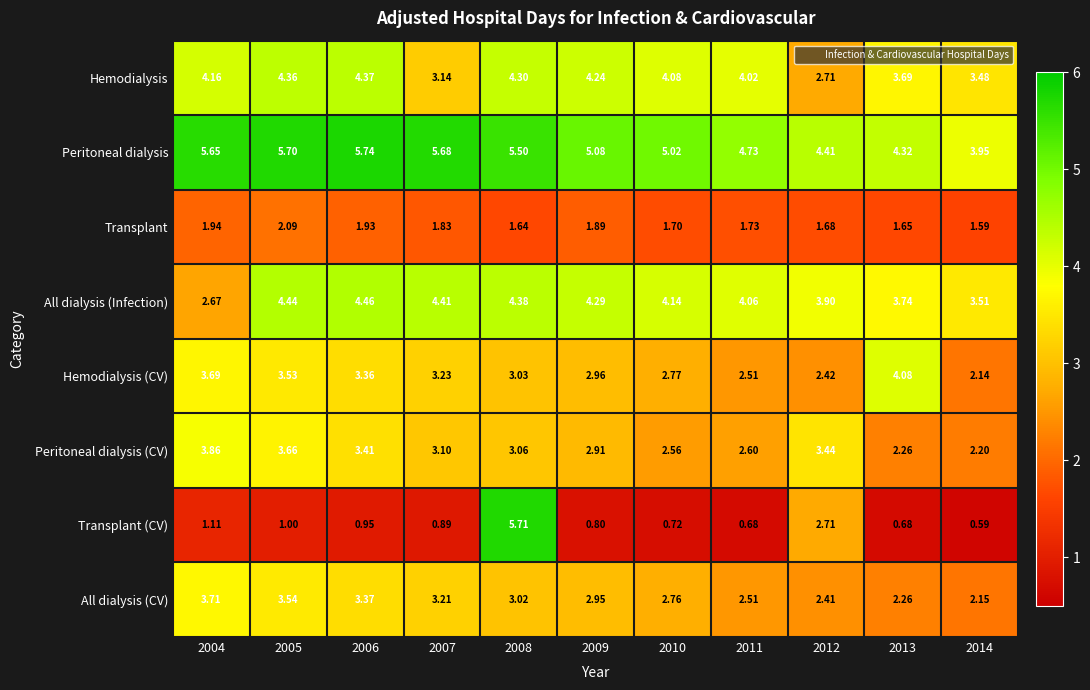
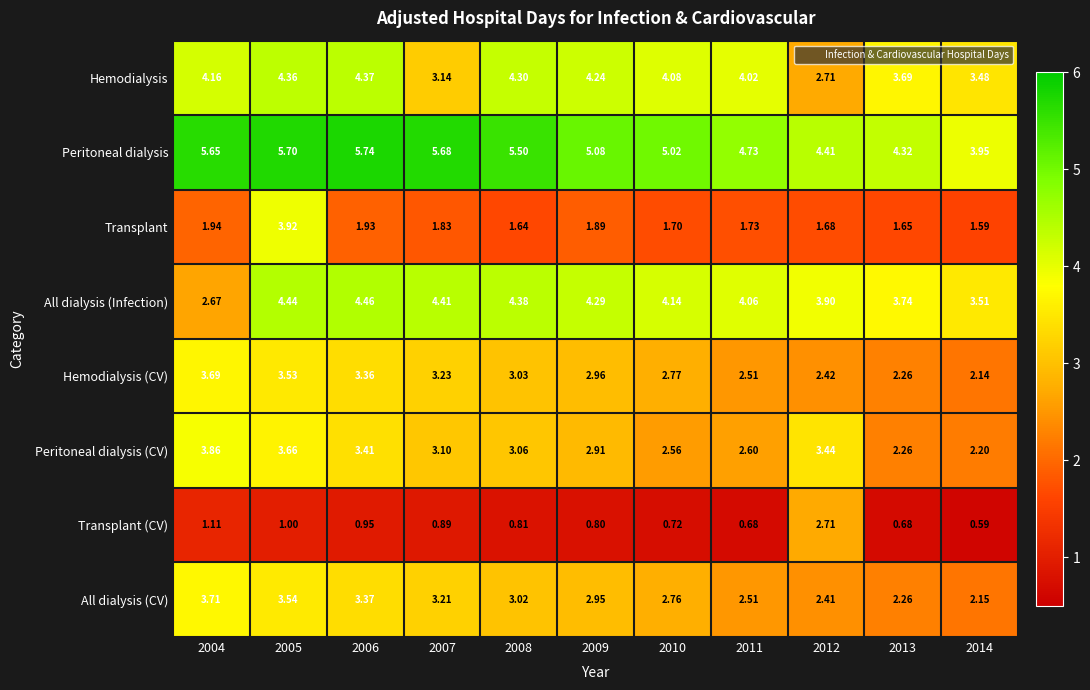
  {
    "Hemodialysis": {
      "2004": 4.16,
      "2005": 4.36,
      "2006": 4.37,
      "2007": 3.14,
      "2008": 4.30,
      "2009": 4.24,
      "2010": 4.08,
      "2011": 4.02,
      "2012": 2.71,
      "2013": 3.69,
      "2014": 3.48
    },
    "Peritoneal dialysis": {
      "2004": 5.65,
      "2005": 5.70,
      "2006": 5.74,
      "2007": 5.68,
      "2008": 5.50,
      "2009": 5.08,
      "2010": 5.02,
      "2011": 4.73,
      "2012": 4.41,
      "2013": 4.32,
      "2014": 3.95
    },
    "Transplant": {
      "2004": 1.94,
-     "2005": 2.09,
+     "2005": 3.92,
      "2006": 1.93,
      "2007": 1.83,
      "2008": 1.64,
      "2009": 1.89,
      "2010": 1.70,
      "2011": 1.73,
      "2012": 1.68,
      "2013": 1.65,
      "2014": 1.59
    },
    "All dialysis (Infection)": {
      "2004": 2.67,
      "2005": 4.44,
      "2006": 4.46,
      "2007": 4.41,
      "2008": 4.38,
      "2009": 4.29,
      "2010": 4.14,
      "2011": 4.06,
      "2012": 3.90,
      "2013": 3.74,
      "2014": 3.51
    },
    "Hemodialysis (CV)": {
      "2004": 3.69,
      "2005": 3.53,
      "2006": 3.36,
      "2007": 3.23,
      "2008": 3.03,
      "2009": 2.96,
      "2010": 2.77,
      "2011": 2.51,
      "2012": 2.42,
-     "2013": 4.08,
+     "2013": 2.26,
      "2014": 2.14
    },
    "Peritoneal dialysis (CV)": {
      "2004": 3.86,
      "2005": 3.66,
      "2006": 3.41,
      "2007": 3.10,
      "2008": 3.06,
      "2009": 2.91,
      "2010": 2.56,
      "2011": 2.60,
      "2012": 3.44,
      "2013": 2.26,
      "2014": 2.20
    },
    "Transplant (CV)": {
      "2004": 1.11,
      "2005": 1.00,
      "2006": 0.95,
      "2007": 0.89,
-     "2008": 5.71,
+     "2008": 0.81,
      "2009": 0.80,
      "2010": 0.72,
      "2011": 0.68,
      "2012": 2.71,
      "2013": 0.68,
      "2014": 0.59
    },
    "All dialysis (CV)": {
      "2004": 3.71,
      "2005": 3.54,
      "2006": 3.37,
      "2007": 3.21,
      "2008": 3.02,
      "2009": 2.95,
      "2010": 2.76,
      "2011": 2.51,
      "2012": 2.41,
      "2013": 2.26,
      "2014": 2.15
    }
  }
